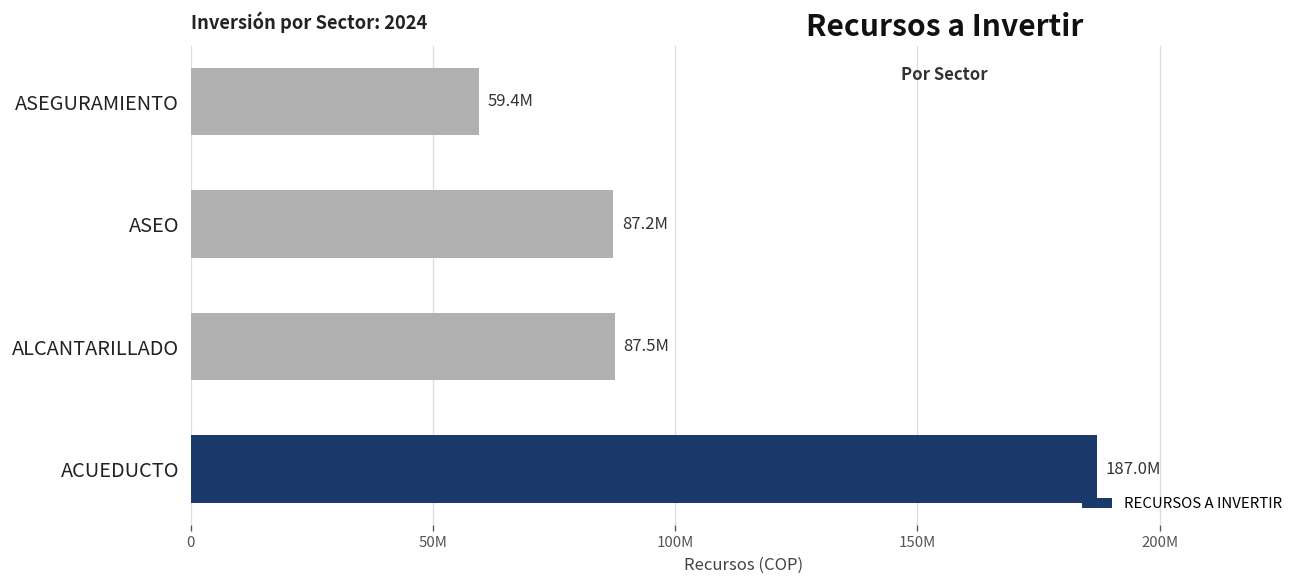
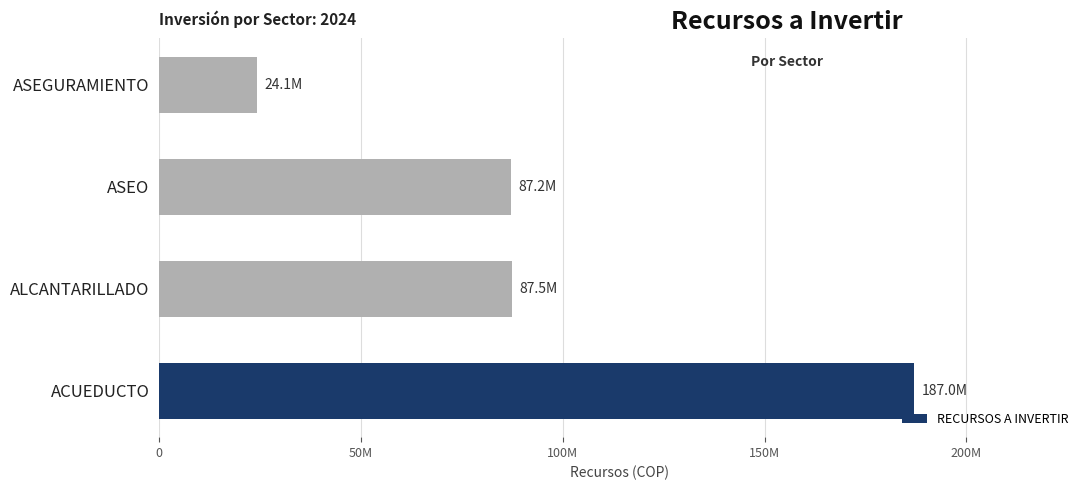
  {
-   "ASEGURAMIENTO": "59.4M",
+   "ASEGURAMIENTO": "24.1M",
    "ASEO": "87.2M",
    "ALCANTARILLADO": "87.5M",
    "ACUEDUCTO": "187.0M"
  }
